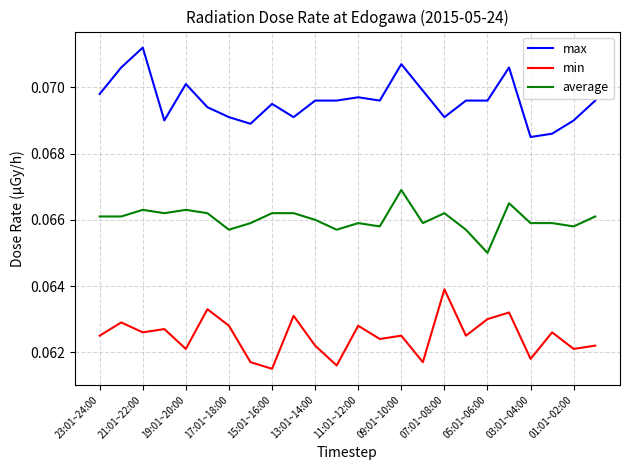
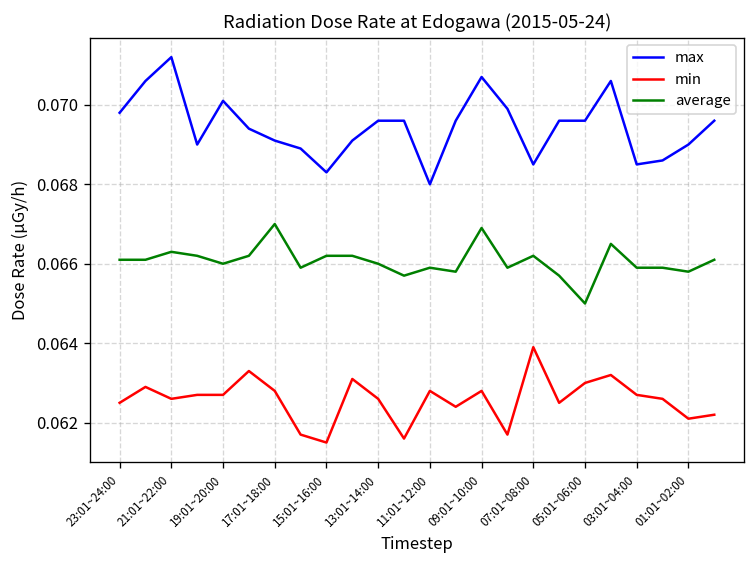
  {
    "max": {
      "23:01~24:00": 0.0698,
      "21:01~22:00": 0.0712,
      "19:01~20:00": 0.0701,
      "17:01~18:00": 0.0691,
-     "15:01~16:00": 0.0695,
+     "15:01~16:00": 0.0683,
      "13:01~14:00": 0.0696,
-     "11:01~12:00": 0.0697,
+     "11:01~12:00": 0.0680,
      "09:01~10:00": 0.0707,
-     "07:01~08:00": 0.0691,
+     "07:01~08:00": 0.0685,
      "05:01~06:00": 0.0696,
      "03:01~04:00": 0.0685,
      "01:01~02:00": 0.0690
    },
    "min": {
      "23:01~24:00": 0.0625,
      "21:01~22:00": 0.0626,
-     "19:01~20:00": 0.0621,
+     "19:01~20:00": 0.0627,
      "17:01~18:00": 0.0628,
      "15:01~16:00": 0.0615,
-     "13:01~14:00": 0.0622,
+     "13:01~14:00": 0.0626,
      "11:01~12:00": 0.0628,
-     "09:01~10:00": 0.0625,
+     "09:01~10:00": 0.0628,
      "07:01~08:00": 0.0639,
      "05:01~06:00": 0.0630,
-     "03:01~04:00": 0.0618,
+     "03:01~04:00": 0.0627,
      "01:01~02:00": 0.0621
    },
    "average": {
      "23:01~24:00": 0.0661,
      "21:01~22:00": 0.0663,
-     "19:01~20:00": 0.0663,
-     "17:01~18:00": 0.0657,
+     "19:01~20:00": 0.0660,
+     "17:01~18:00": 0.0670,
      "15:01~16:00": 0.0662,
      "13:01~14:00": 0.0660,
      "11:01~12:00": 0.0659,
      "09:01~10:00": 0.0669,
      "07:01~08:00": 0.0662,
      "05:01~06:00": 0.0650,
      "03:01~04:00": 0.0659,
      "01:01~02:00": 0.0658
    }
  }
